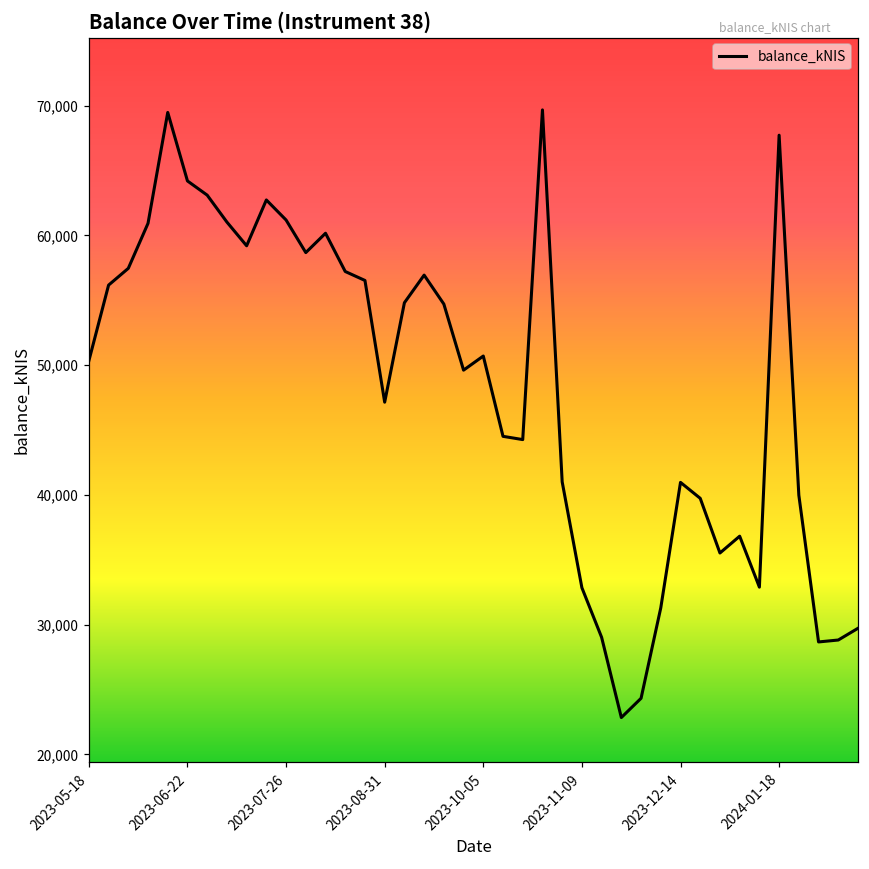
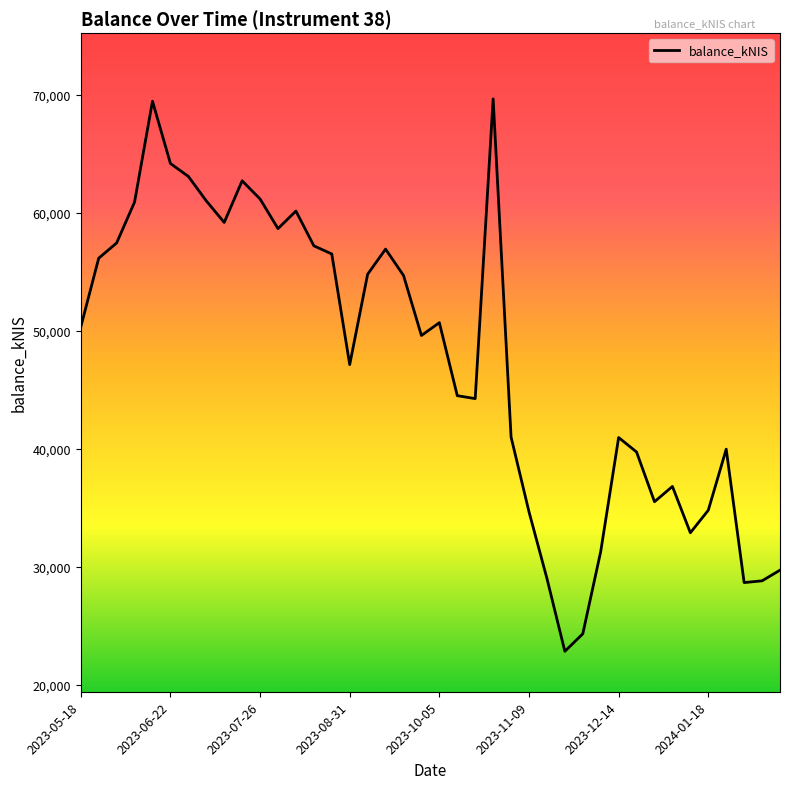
  {
    "2023-05-18": "50,300",
    "2023-06-22": "64,200",
    "2023-07-26": "61,200",
    "2023-08-31": "47,100",
    "2023-10-05": "50,700",
-   "2023-11-09": "32,800",
+   "2023-11-09": "34,700",
    "2023-12-14": "41,000",
-   "2024-01-18": "67,700"
+   "2024-01-18": "34,800"
  }
